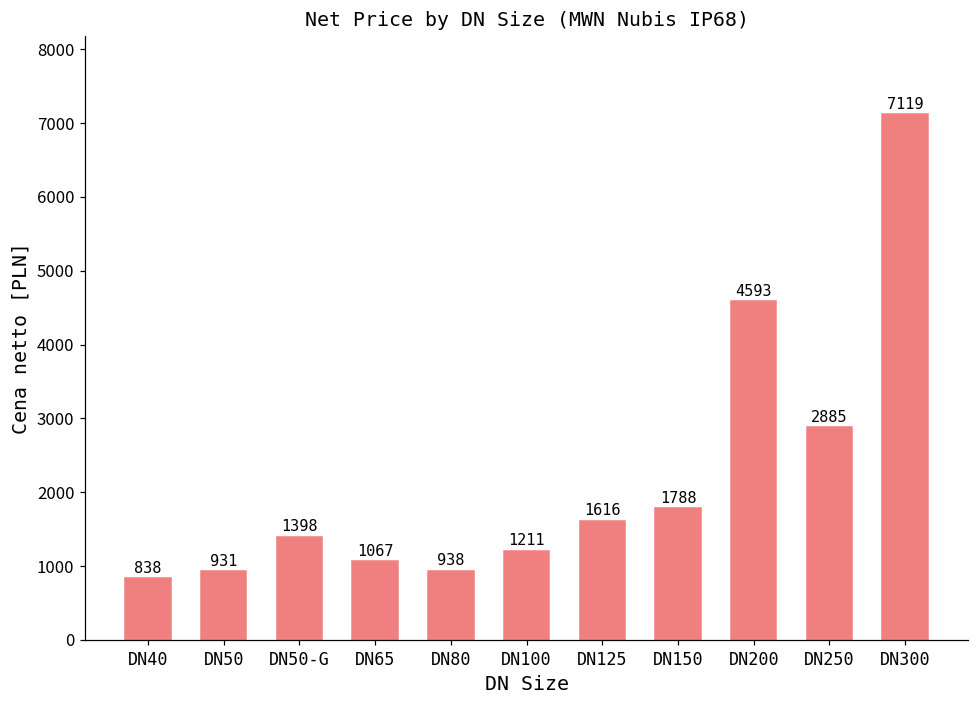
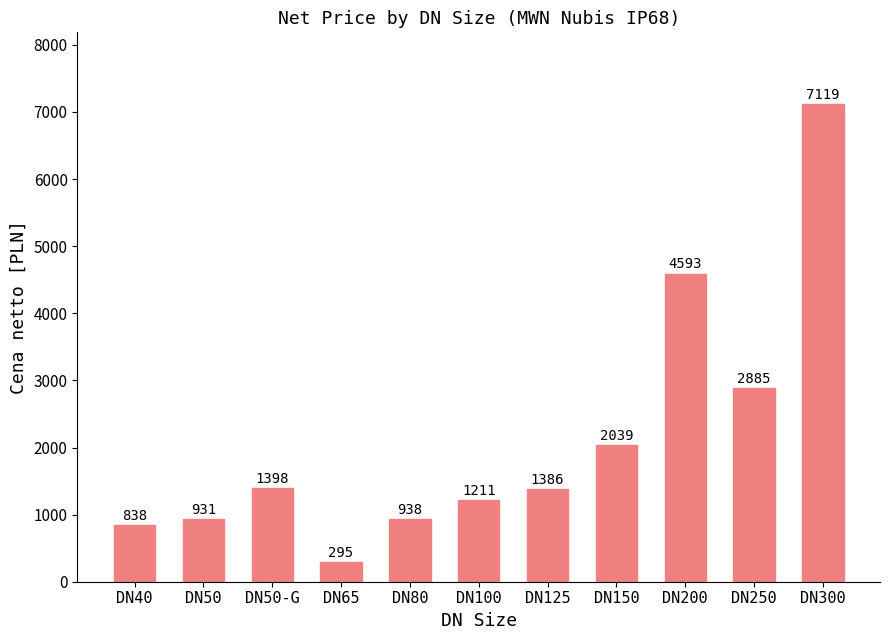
  {
    "DN40": 838,
    "DN50": 931,
    "DN50-G": 1398,
-   "DN65": 1067,
+   "DN65": 295,
    "DN80": 938,
    "DN100": 1211,
-   "DN125": 1616,
-   "DN150": 1788,
+   "DN125": 1386,
+   "DN150": 2039,
    "DN200": 4593,
    "DN250": 2885,
    "DN300": 7119
  }
